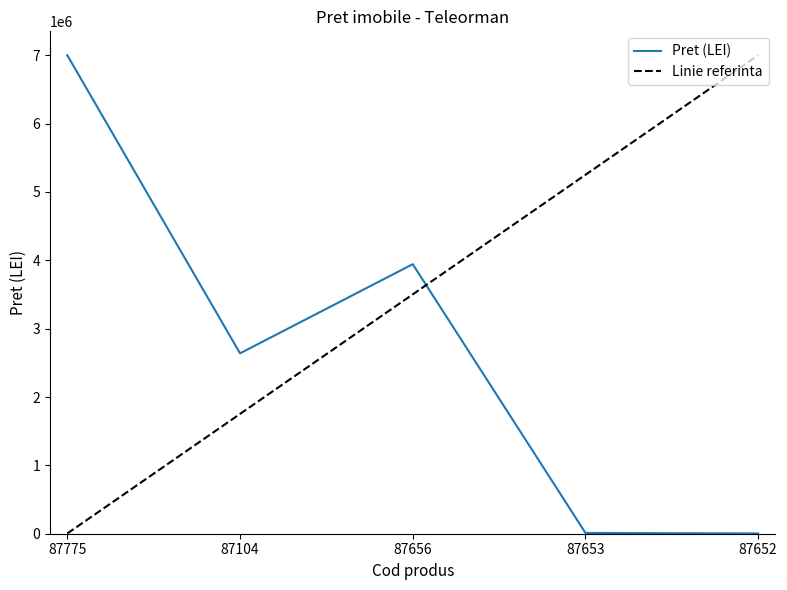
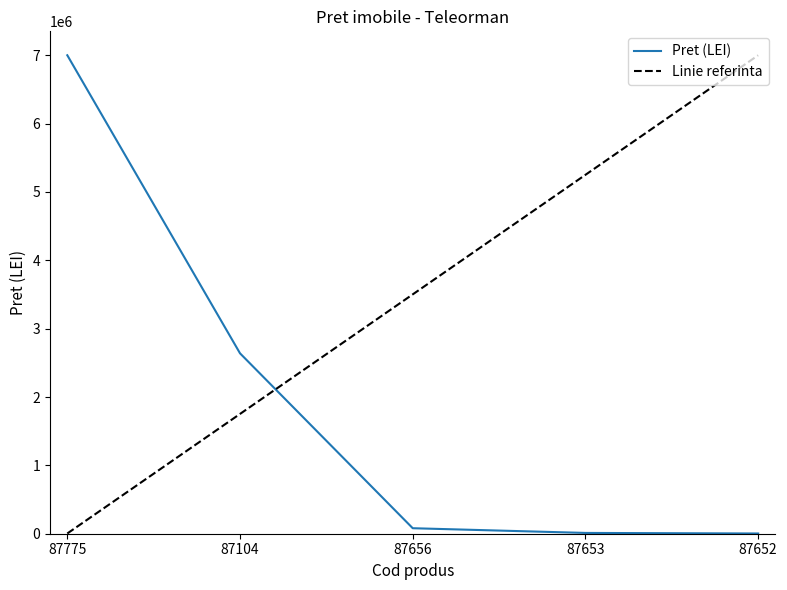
  {
    "Pret (LEI)": {
      "87775": 7000000,
      "87104": 2600000,
-     "87656": 3900000,
+     "87656": 100000,
      "87653": 0,
      "87652": 0
    },
    "Linie referinta": {
      "87775": 0
    }
  }
